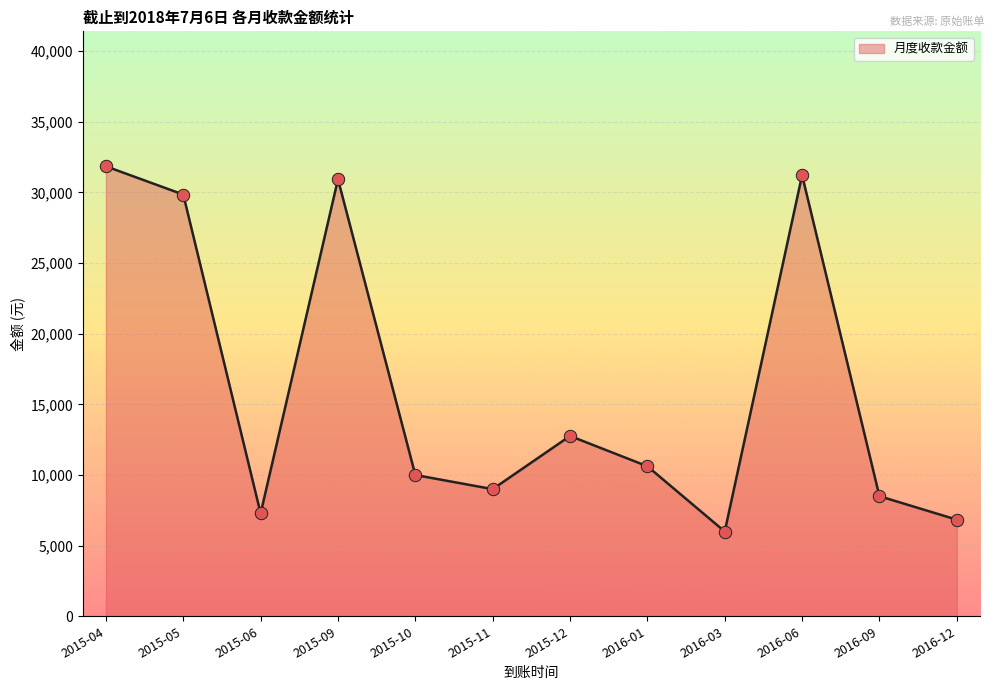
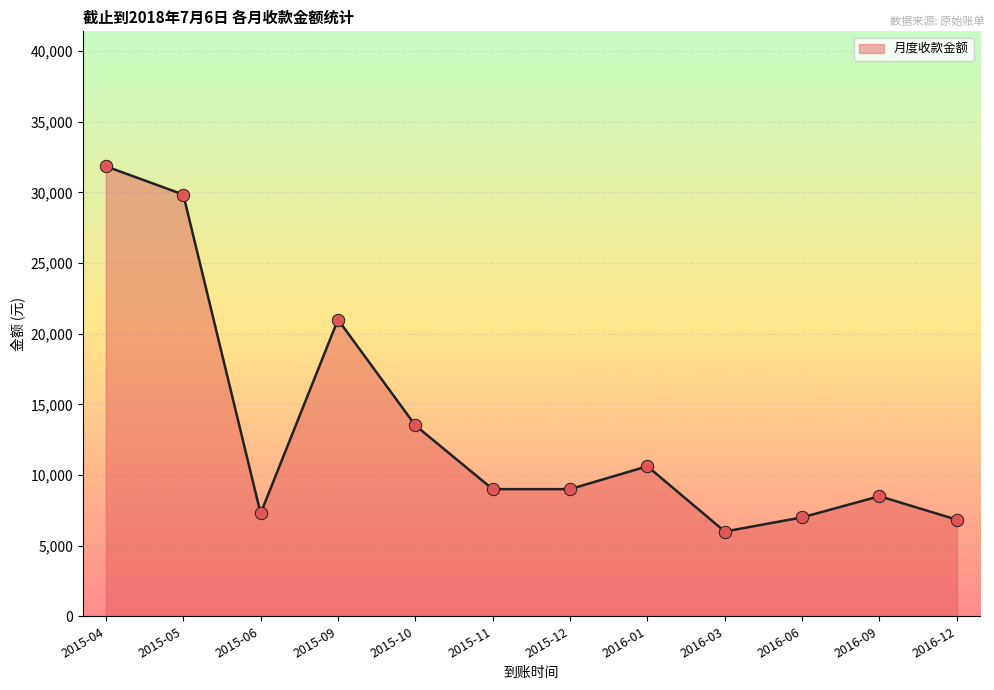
  {
    "2015-04": "31,900",
    "2015-05": "29,900",
    "2015-06": "7,300",
-   "2015-09": "30,900",
-   "2015-10": "10,000",
+   "2015-09": "21,000",
+   "2015-10": "13,500",
    "2015-11": "9,000",
-   "2015-12": "12,800",
+   "2015-12": "9,000",
    "2016-01": "10,600",
    "2016-03": "6,000",
-   "2016-06": "31,200",
+   "2016-06": "7,000",
    "2016-09": "8,500",
    "2016-12": "6,800"
  }
